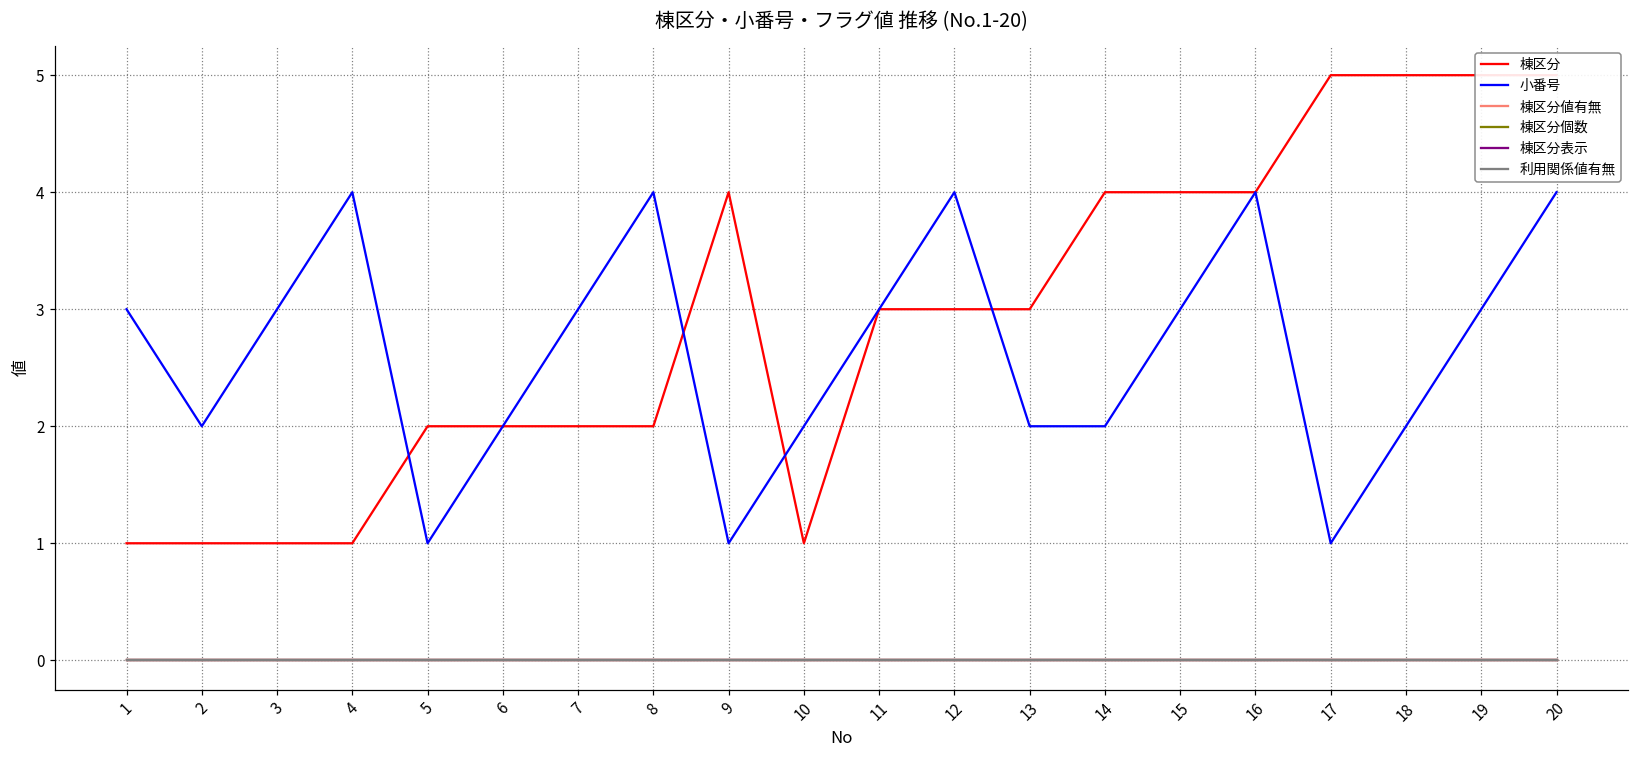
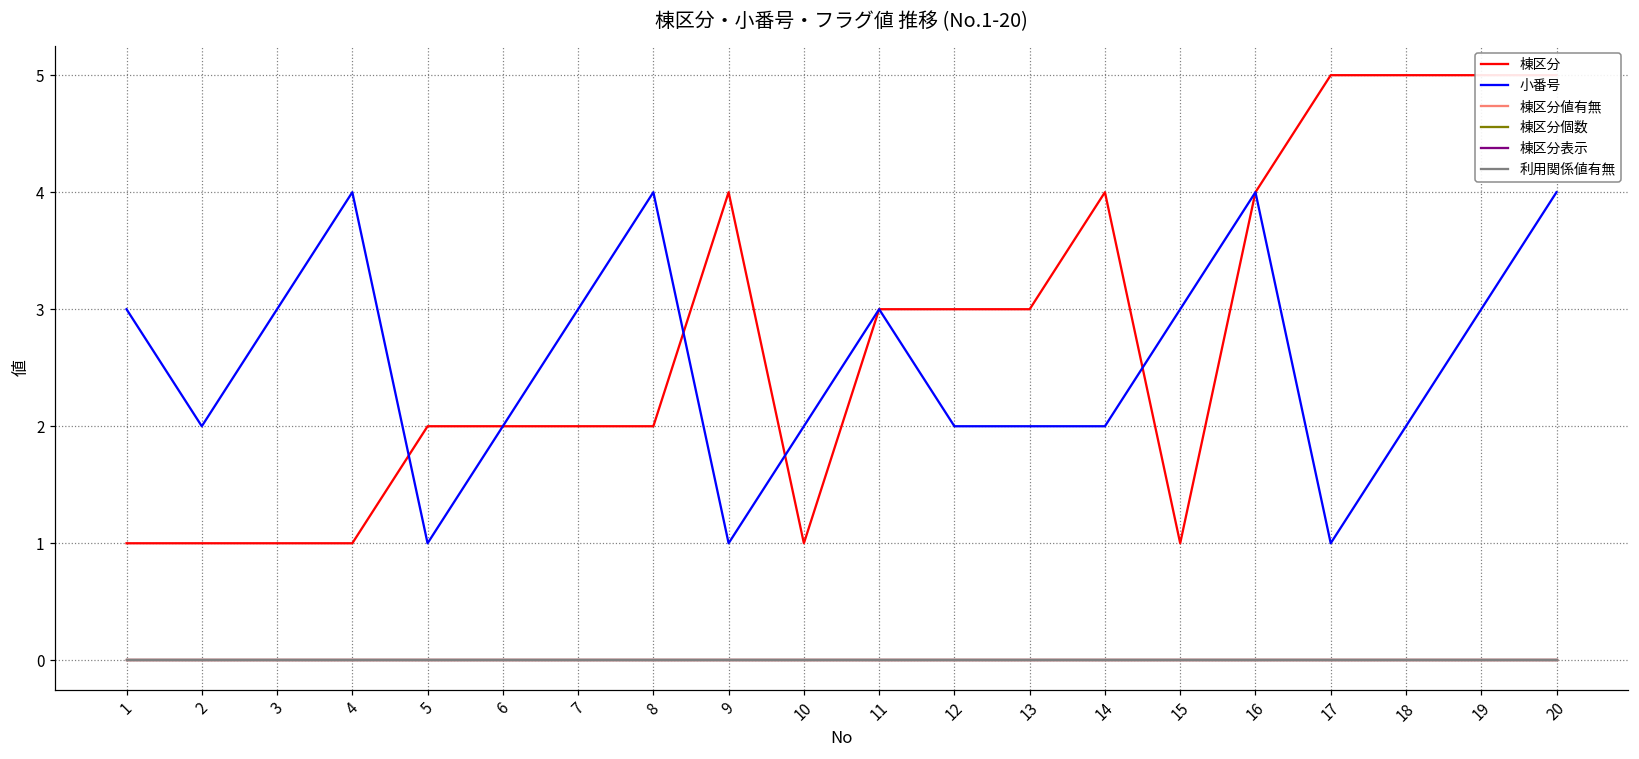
  {
    "棟区分": {
      "1": 1,
      "2": 1,
      "3": 1,
      "4": 1,
      "5": 2,
      "7": 2,
      "8": 2,
      "9": 4,
      "10": 1,
      "12": 3,
      "13": 3,
      "14": 4,
-     "15": 4,
+     "15": 1,
      "17": 5,
      "18": 5
    },
    "小番号": {
      "1": 3,
      "2": 2,
      "3": 3,
      "4": 4,
      "5": 1,
      "7": 3,
      "8": 4,
      "9": 1,
      "10": 2,
-     "12": 4,
+     "12": 2,
      "13": 2,
      "14": 2,
      "15": 3,
      "17": 1,
      "18": 2,
      "19": 3,
      "20": 4
    },
    "利用関係値有無": {
      "1": 0,
      "2": 0,
      "3": 0,
      "4": 0,
      "5": 0,
      "6": 0,
      "7": 0,
      "8": 0,
      "9": 0,
      "10": 0,
      "11": 0,
      "12": 0,
      "13": 0,
      "14": 0,
      "15": 0,
      "16": 0,
      "17": 0,
      "18": 0,
      "19": 0,
      "20": 0
    }
  }
